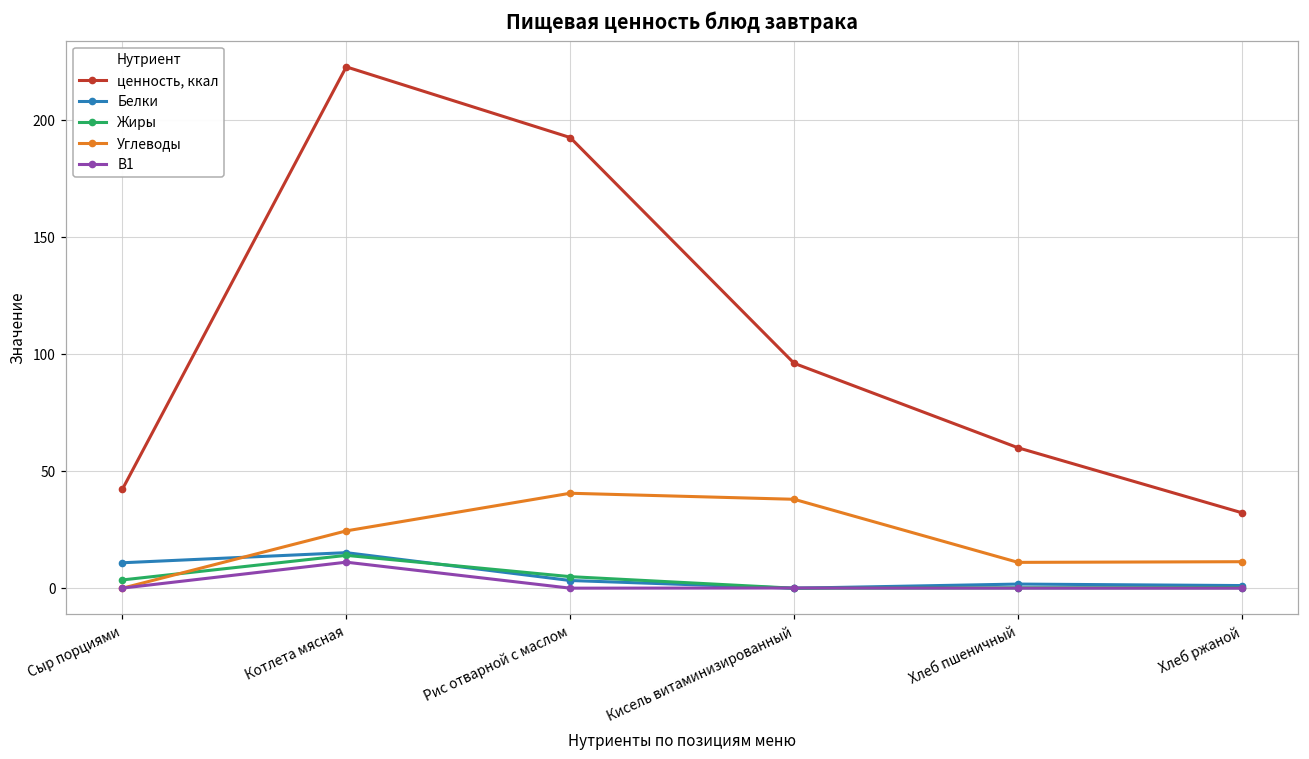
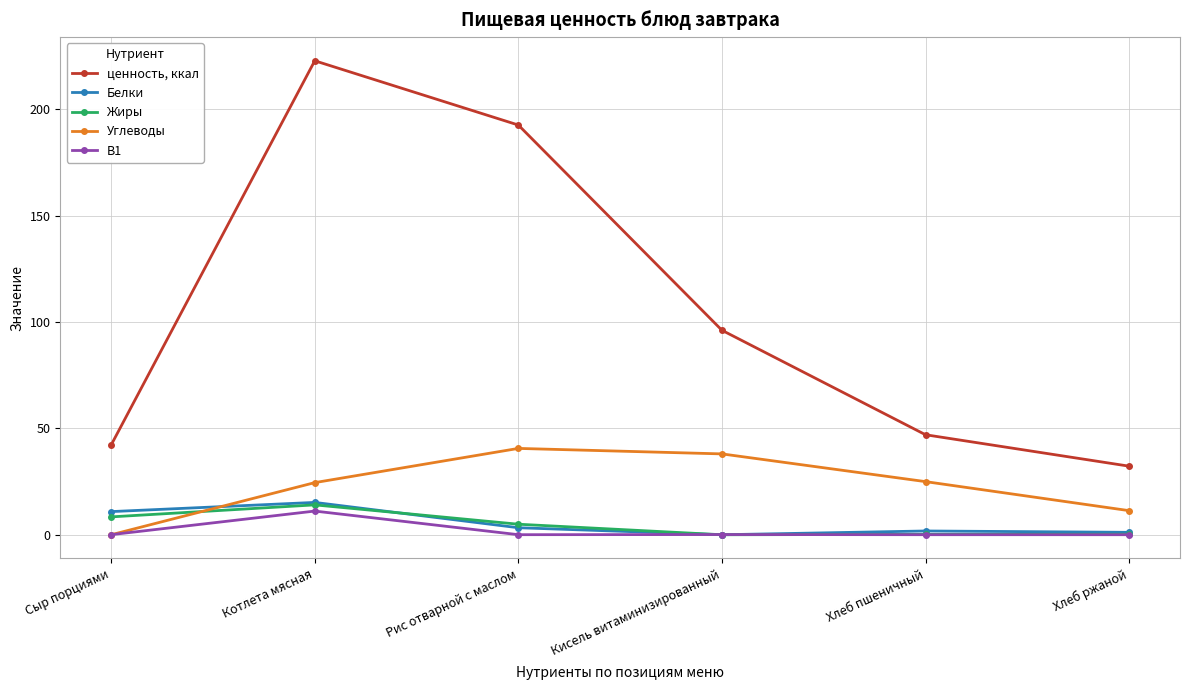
  {
    "ценность, ккал": {
      "Сыр порциями": 42,
      "Котлета мясная": 223,
      "Рис отварной с маслом": 193,
      "Кисель витаминизированный": 96,
-     "Хлеб пшеничный": 60,
+     "Хлеб пшеничный": 47,
      "Хлеб ржаной": 32
    },
    "Белки": {
      "Сыр порциями": 11,
      "Рис отварной с маслом": 3,
      "Хлеб пшеничный": 2
    },
    "Жиры": {
-     "Сыр порциями": 4,
+     "Сыр порциями": 8,
      "Рис отварной с маслом": 5
    },
    "Углеводы": {
      "Котлета мясная": 25,
      "Рис отварной с маслом": 41,
      "Кисель витаминизированный": 38,
-     "Хлеб пшеничный": 11,
+     "Хлеб пшеничный": 25,
      "Хлеб ржаной": 11
    },
    "B1": {
      "Котлета мясная": 11,
      "Рис отварной с маслом": 0
    }
  }
